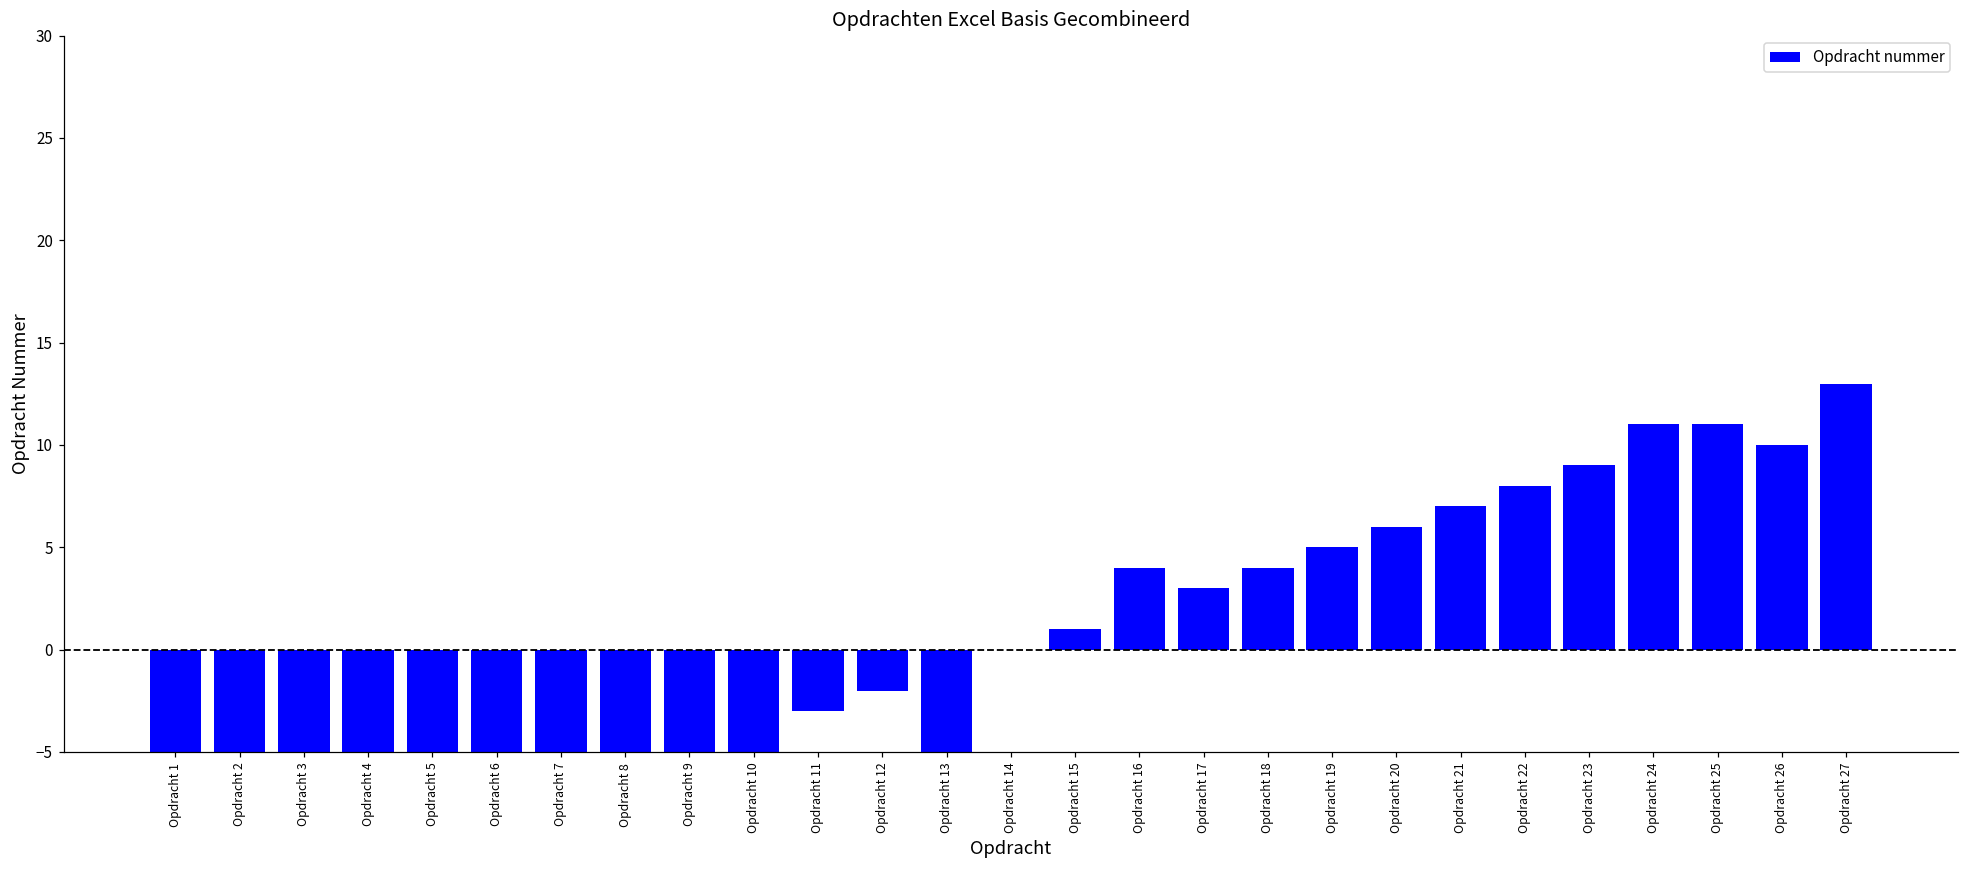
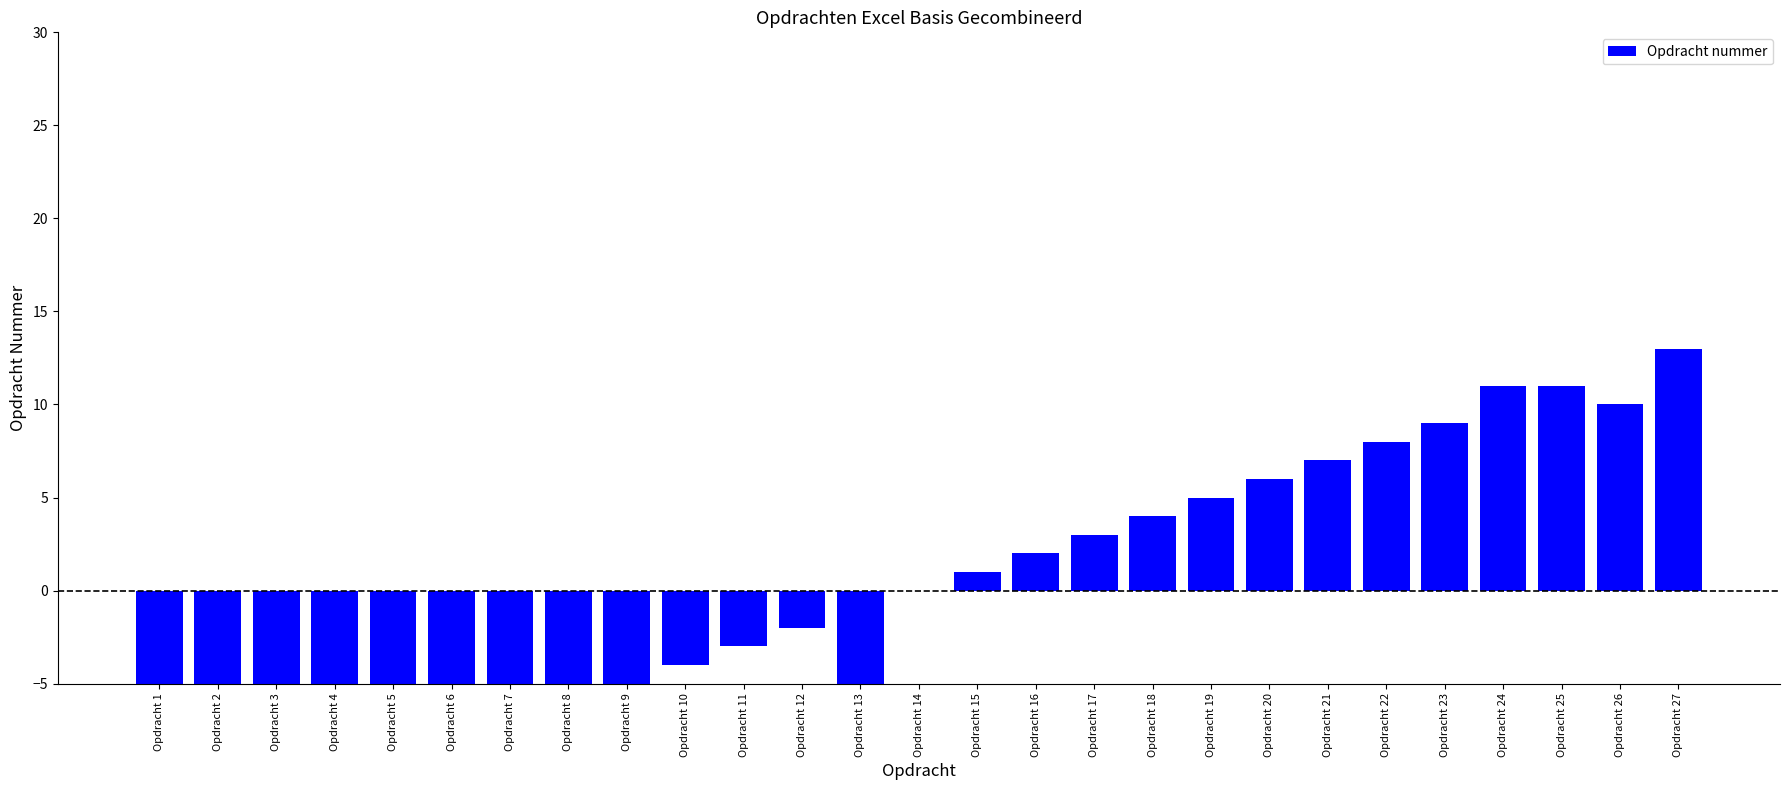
  {
    "Opdracht 9": -5.0,
-   "Opdracht 10": -5.0,
+   "Opdracht 10": -4.0,
    "Opdracht 11": -3.0,
    "Opdracht 12": -2.0,
    "Opdracht 13": -5.0,
    "Opdracht 14": 0.0,
    "Opdracht 15": 1.0,
-   "Opdracht 16": 4.0,
+   "Opdracht 16": 2.0,
    "Opdracht 17": 3.0,
    "Opdracht 18": 4.0,
    "Opdracht 19": 5.0,
    "Opdracht 20": 6.0,
    "Opdracht 21": 7.0,
    "Opdracht 22": 8.0,
    "Opdracht 23": 9.0,
    "Opdracht 24": 11.0,
    "Opdracht 25": 11.0,
    "Opdracht 26": 10.0,
    "Opdracht 27": 13.0
  }
